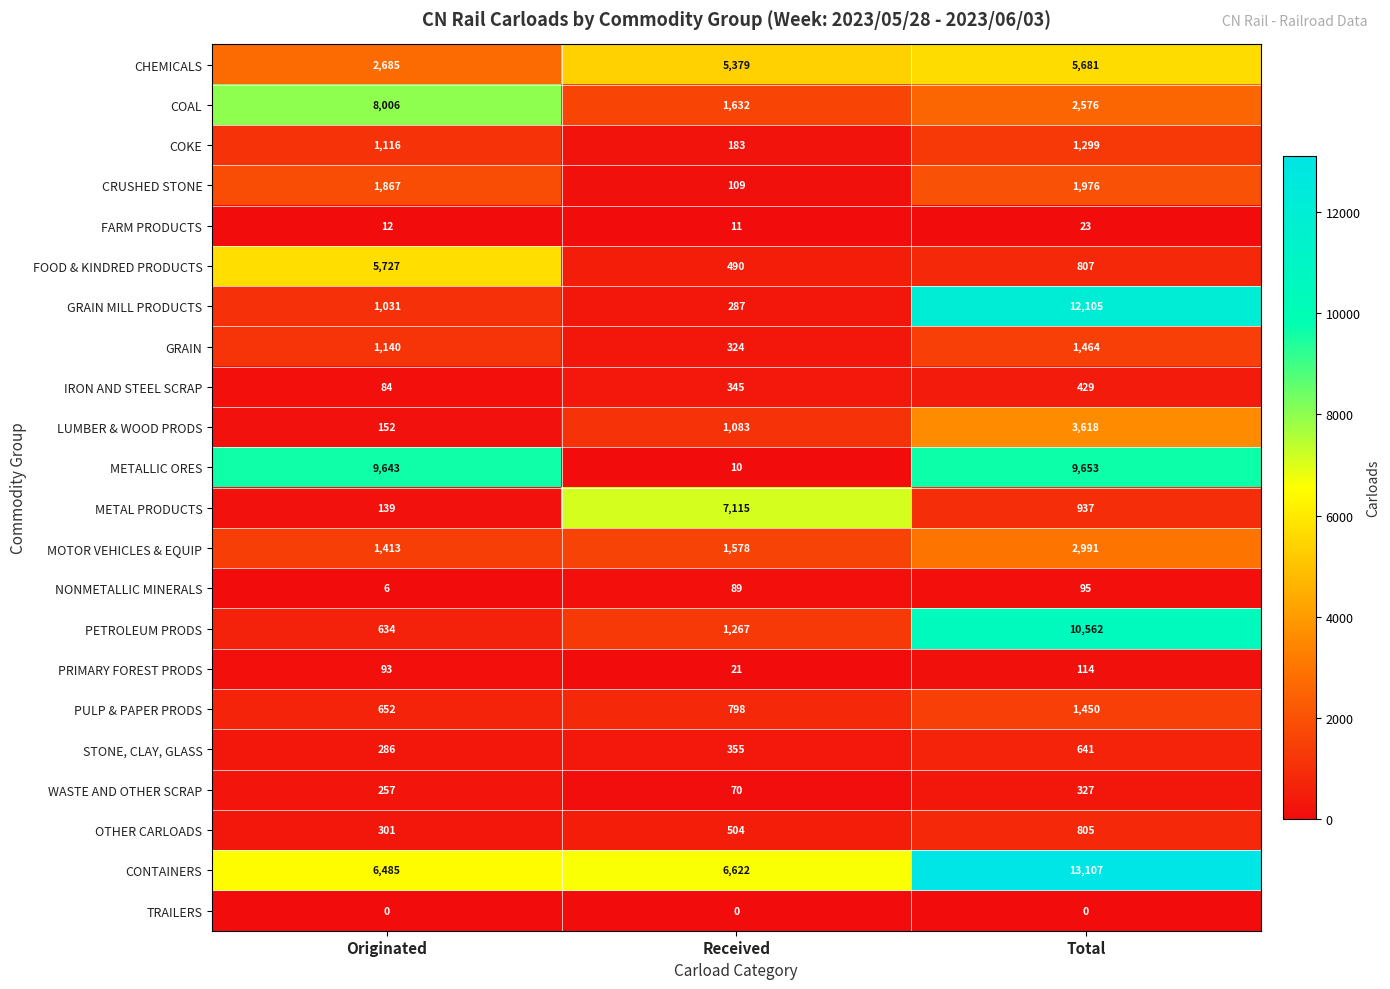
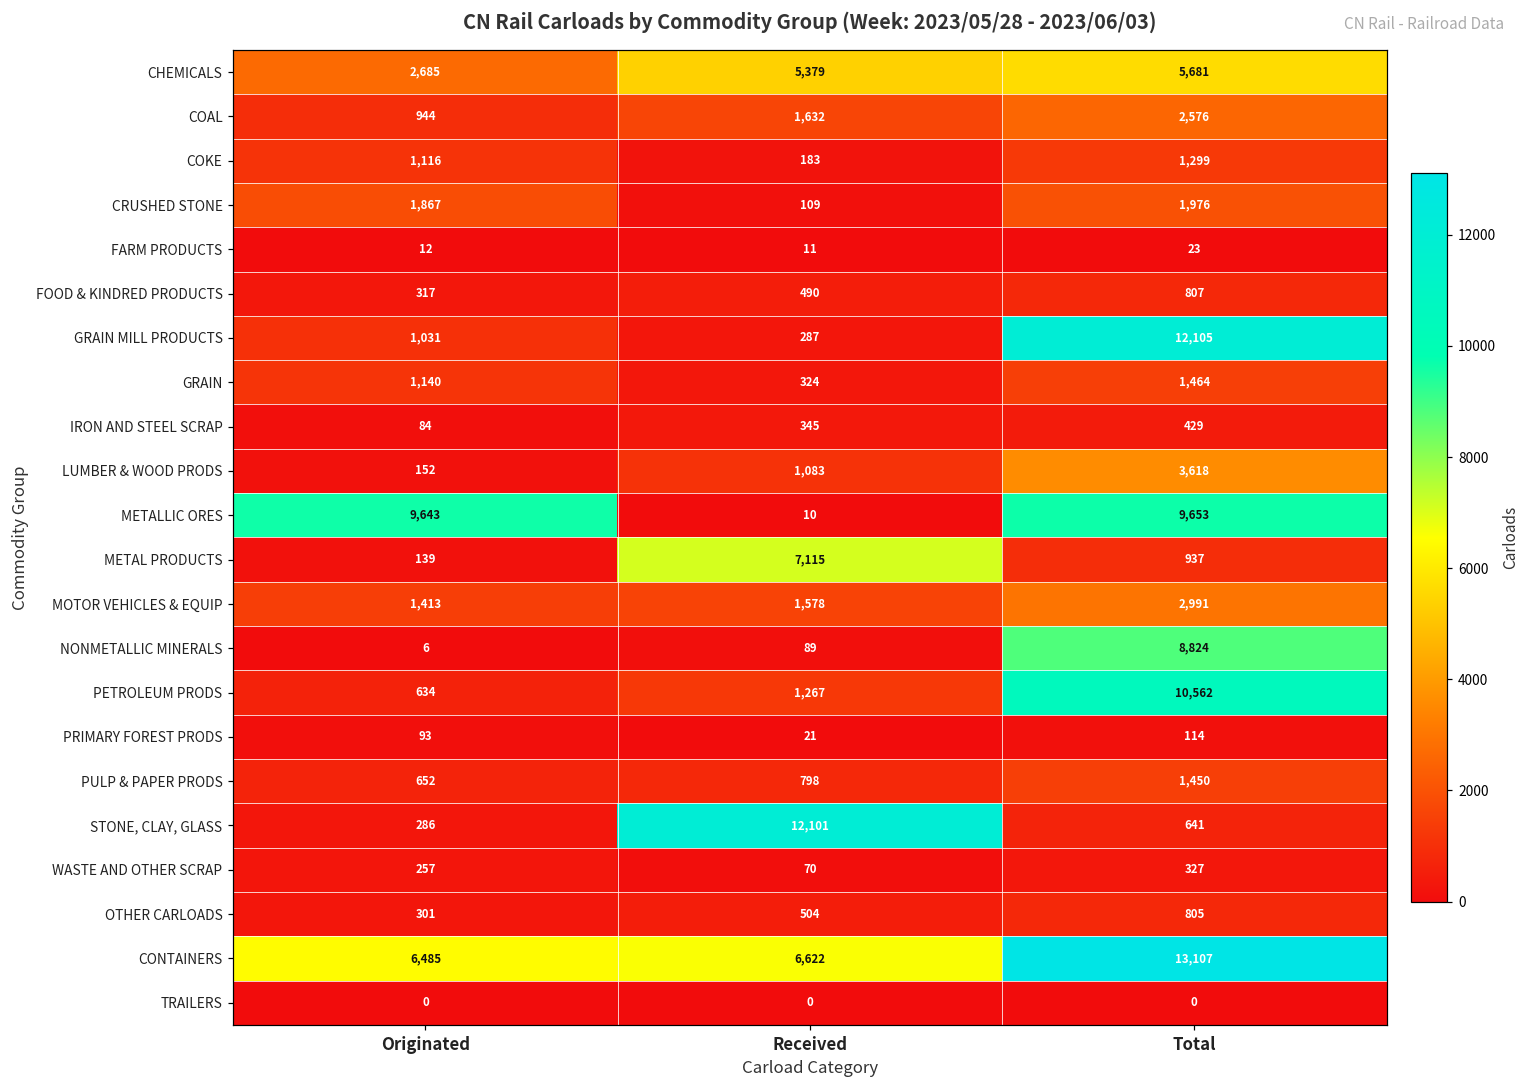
  {
    "CHEMICALS": {
      "Originated": "2,685",
      "Received": "5,379",
      "Total": "5,681"
    },
    "COAL": {
-     "Originated": "8,006",
+     "Originated": "944",
      "Received": "1,632",
      "Total": "2,576"
    },
    "COKE": {
      "Originated": "1,116",
      "Received": "183",
      "Total": "1,299"
    },
    "CRUSHED STONE": {
      "Originated": "1,867",
      "Received": "109",
      "Total": "1,976"
    },
    "FARM PRODUCTS": {
      "Originated": "12",
      "Received": "11",
      "Total": "23"
    },
    "FOOD & KINDRED PRODUCTS": {
-     "Originated": "5,727",
+     "Originated": "317",
      "Received": "490",
      "Total": "807"
    },
    "GRAIN MILL PRODUCTS": {
      "Originated": "1,031",
      "Received": "287",
      "Total": "12,105"
    },
    "GRAIN": {
      "Originated": "1,140",
      "Received": "324",
      "Total": "1,464"
    },
    "IRON AND STEEL SCRAP": {
      "Originated": "84",
      "Received": "345",
      "Total": "429"
    },
    "LUMBER & WOOD PRODS": {
      "Originated": "152",
      "Received": "1,083",
      "Total": "3,618"
    },
    "METALLIC ORES": {
      "Originated": "9,643",
      "Received": "10",
      "Total": "9,653"
    },
    "METAL PRODUCTS": {
      "Originated": "139",
      "Received": "7,115",
      "Total": "937"
    },
    "MOTOR VEHICLES & EQUIP": {
      "Originated": "1,413",
      "Received": "1,578",
      "Total": "2,991"
    },
    "NONMETALLIC MINERALS": {
      "Originated": "6",
      "Received": "89",
-     "Total": "95"
+     "Total": "8,824"
    },
    "PETROLEUM PRODS": {
      "Originated": "634",
      "Received": "1,267",
      "Total": "10,562"
    },
    "PRIMARY FOREST PRODS": {
      "Originated": "93",
      "Received": "21",
      "Total": "114"
    },
    "PULP & PAPER PRODS": {
      "Originated": "652",
      "Received": "798",
      "Total": "1,450"
    },
    "STONE, CLAY, GLASS": {
      "Originated": "286",
-     "Received": "355",
+     "Received": "12,101",
      "Total": "641"
    },
    "WASTE AND OTHER SCRAP": {
      "Originated": "257",
      "Received": "70",
      "Total": "327"
    },
    "OTHER CARLOADS": {
      "Originated": "301",
      "Received": "504",
      "Total": "805"
    },
    "CONTAINERS": {
      "Originated": "6,485",
      "Received": "6,622",
      "Total": "13,107"
    },
    "TRAILERS": {
      "Originated": "0",
      "Received": "0",
      "Total": "0"
    }
  }
